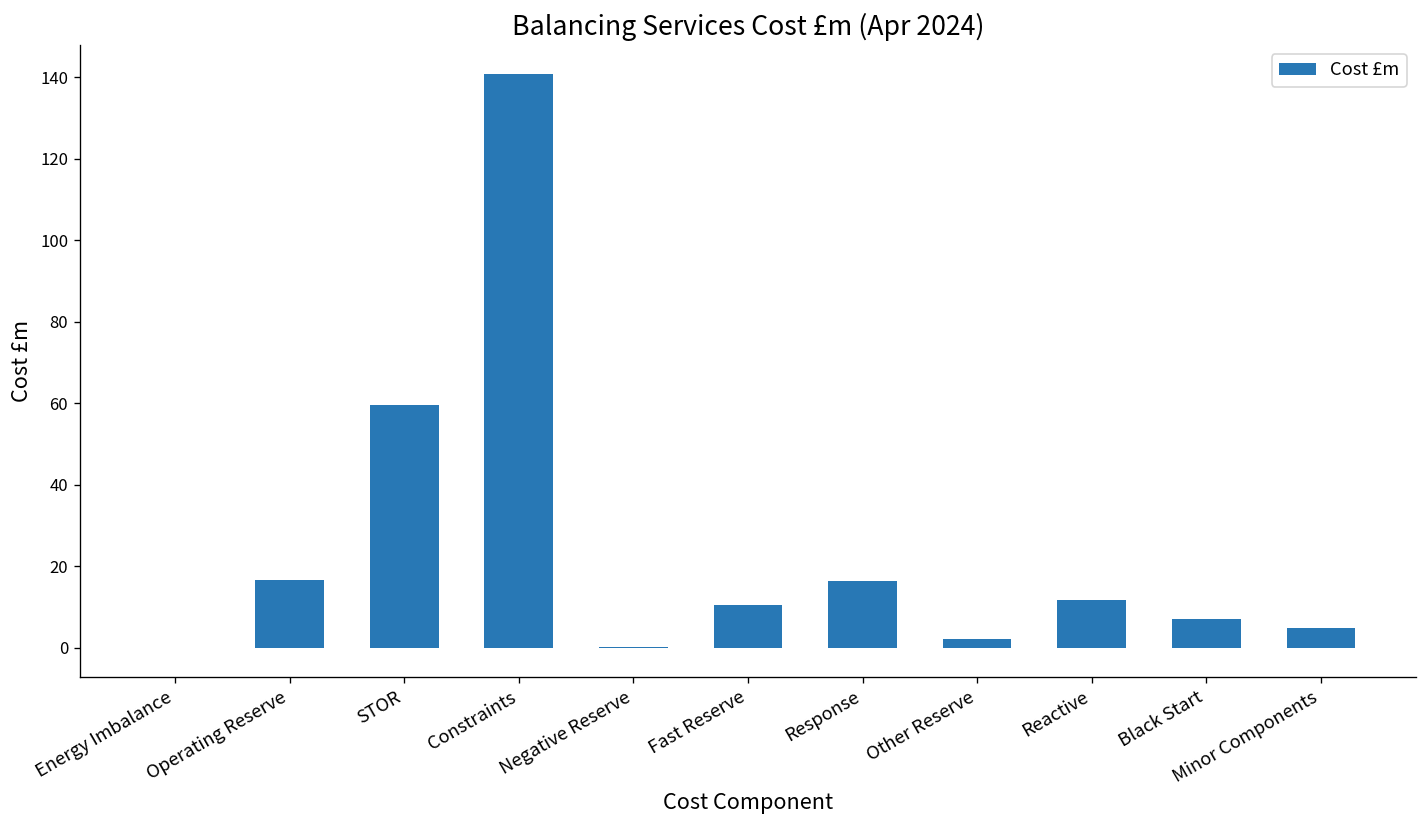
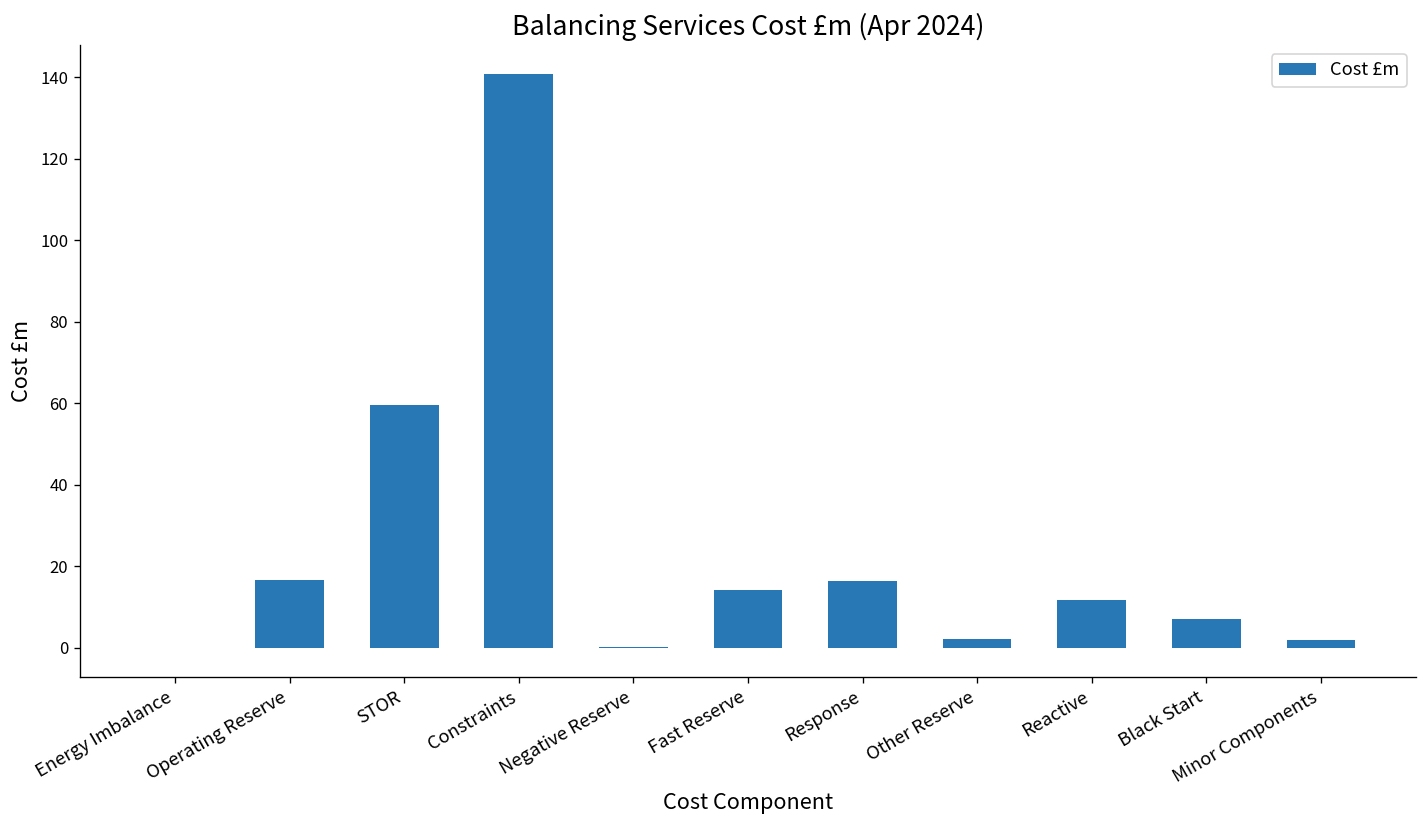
  {
    "Operating Reserve": 17,
    "STOR": 60,
    "Constraints": 141,
-   "Fast Reserve": 10,
+   "Fast Reserve": 14,
    "Response": 16,
    "Other Reserve": 2,
    "Reactive": 12,
    "Black Start": 7,
-   "Minor Components": 5
+   "Minor Components": 2
  }
